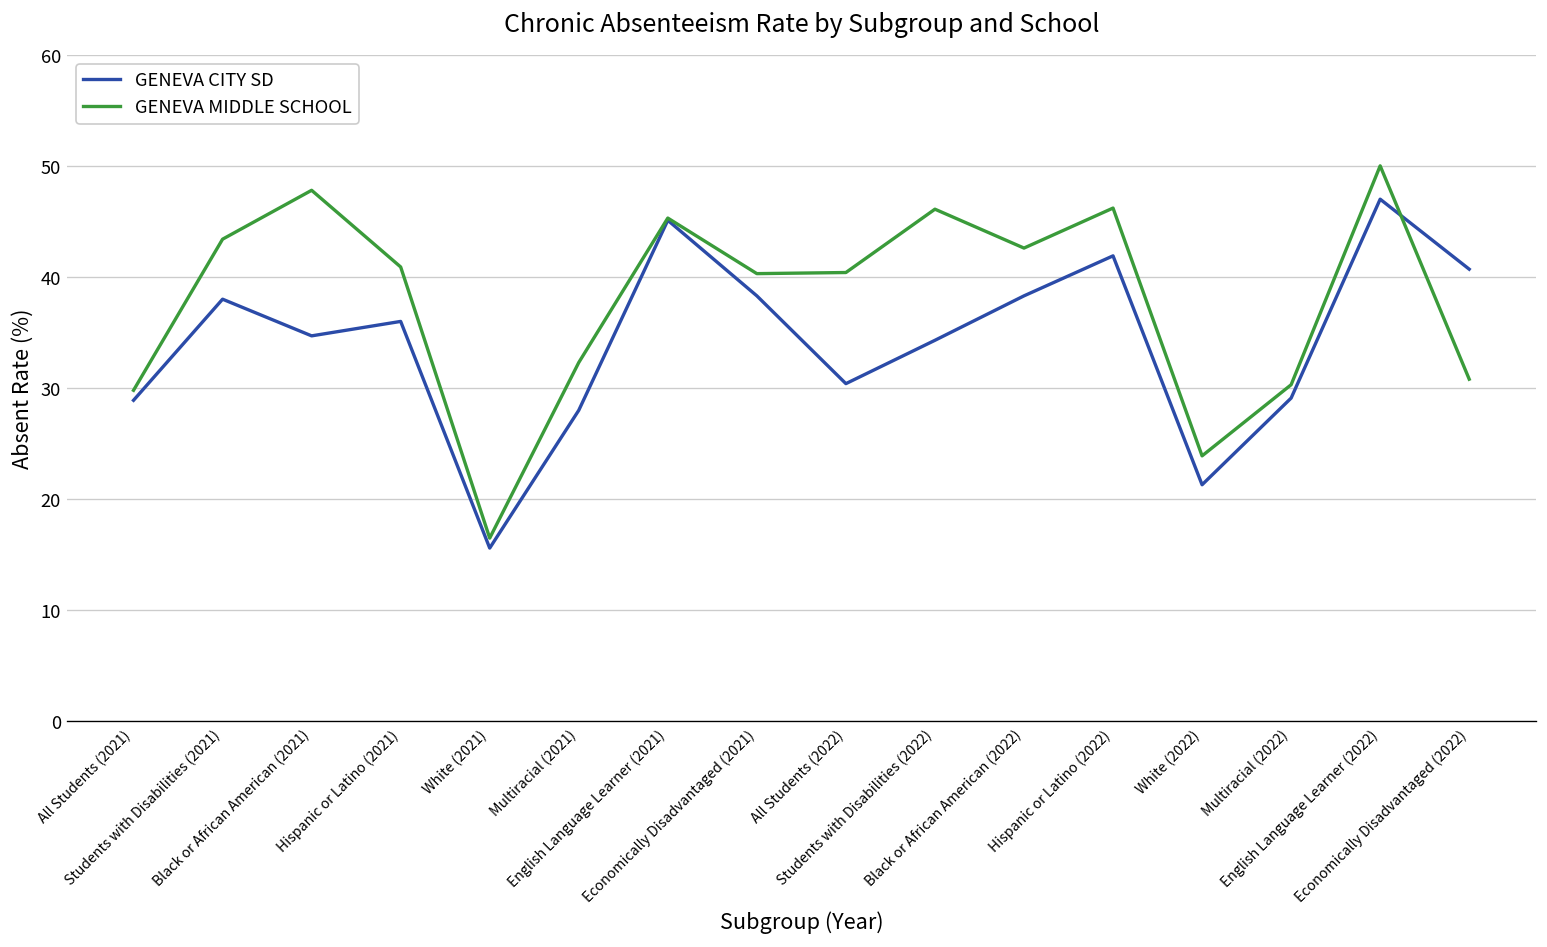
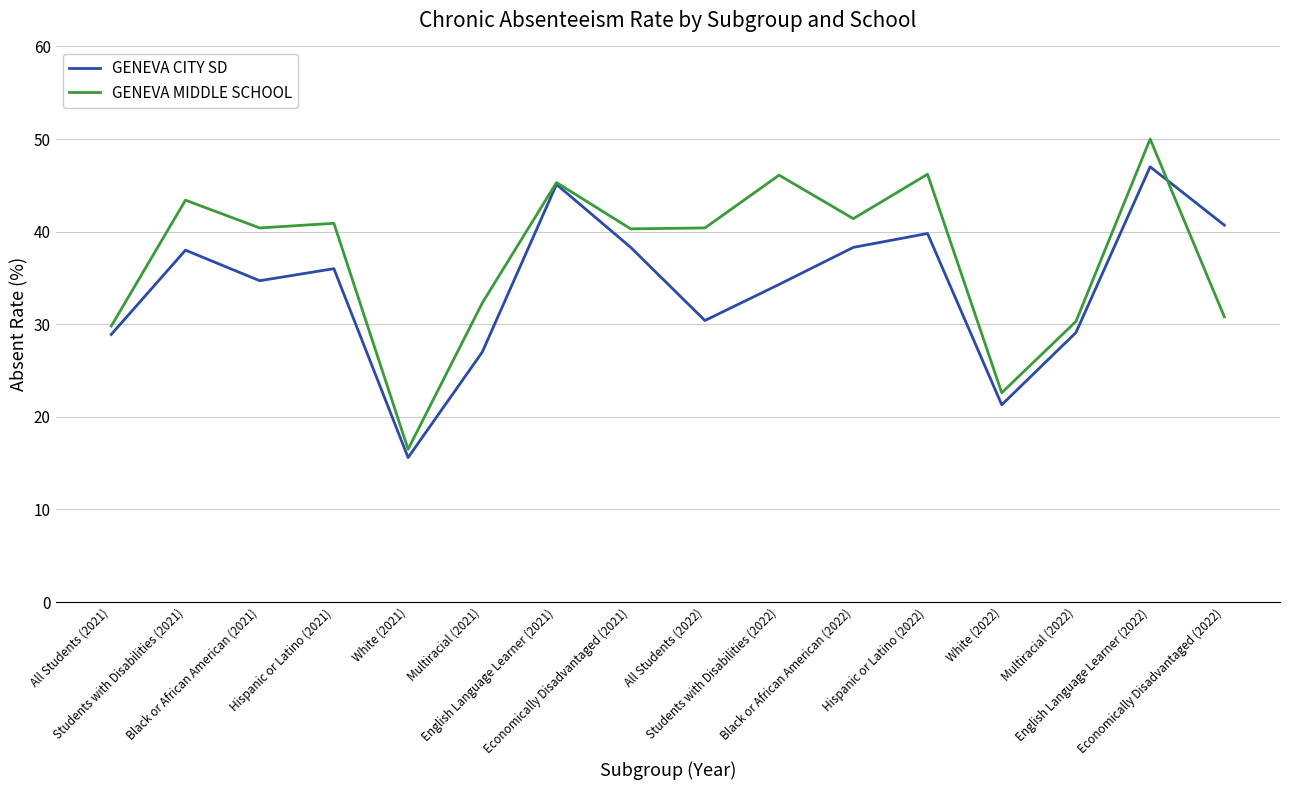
  {
    "GENEVA CITY SD": {
      "All Students (2021)": 29,
      "Students with Disabilities (2021)": 38,
      "Black or African American (2021)": 35,
      "Hispanic or Latino (2021)": 36,
      "White (2021)": 16,
-     "Multiracial (2021)": 28,
+     "Multiracial (2021)": 27,
      "Economically Disadvantaged (2021)": 38,
      "All Students (2022)": 30,
      "Students with Disabilities (2022)": 34,
      "Black or African American (2022)": 38,
-     "Hispanic or Latino (2022)": 42,
+     "Hispanic or Latino (2022)": 40,
      "White (2022)": 21,
      "Multiracial (2022)": 29,
      "English Language Learner (2022)": 47,
      "Economically Disadvantaged (2022)": 41
    },
    "GENEVA MIDDLE SCHOOL": {
      "All Students (2021)": 30,
      "Students with Disabilities (2021)": 43,
-     "Black or African American (2021)": 48,
+     "Black or African American (2021)": 40,
      "Hispanic or Latino (2021)": 41,
      "White (2021)": 17,
      "Multiracial (2021)": 32,
      "Economically Disadvantaged (2021)": 40,
      "All Students (2022)": 40,
      "Students with Disabilities (2022)": 46,
-     "Black or African American (2022)": 43,
+     "Black or African American (2022)": 41,
      "Hispanic or Latino (2022)": 46,
-     "White (2022)": 24,
+     "White (2022)": 23,
      "Multiracial (2022)": 30,
      "English Language Learner (2022)": 50,
      "Economically Disadvantaged (2022)": 31
    }
  }
